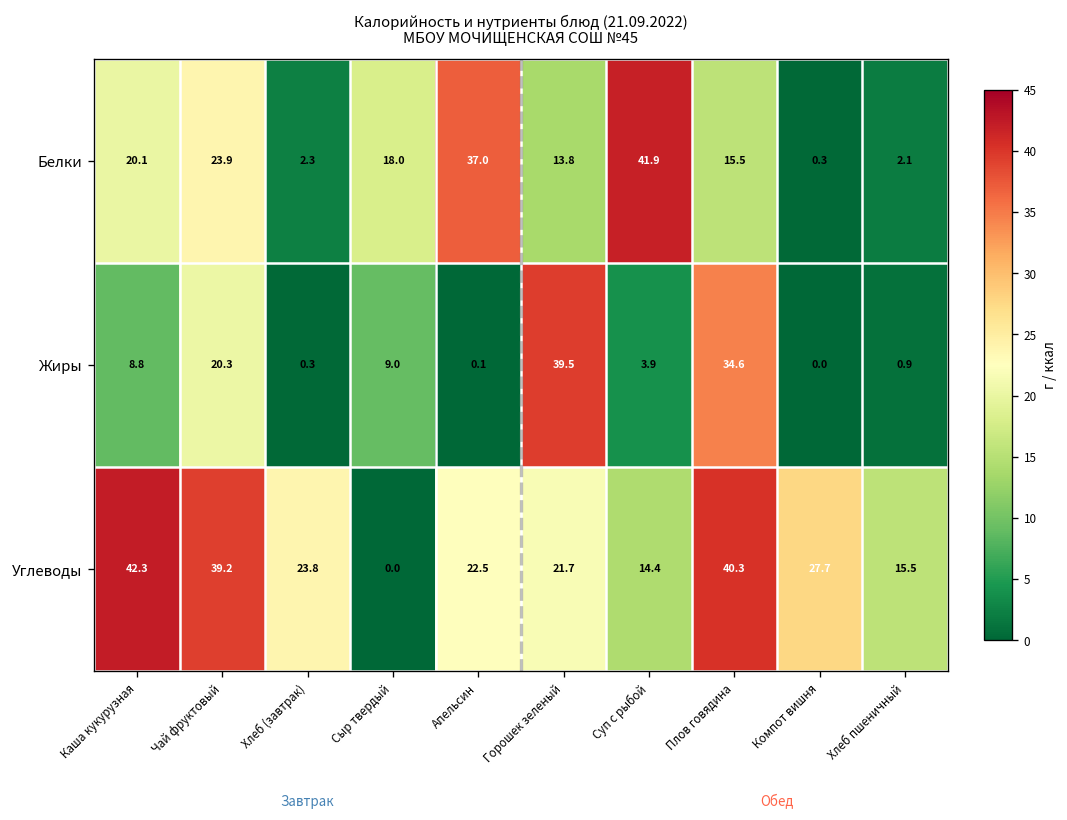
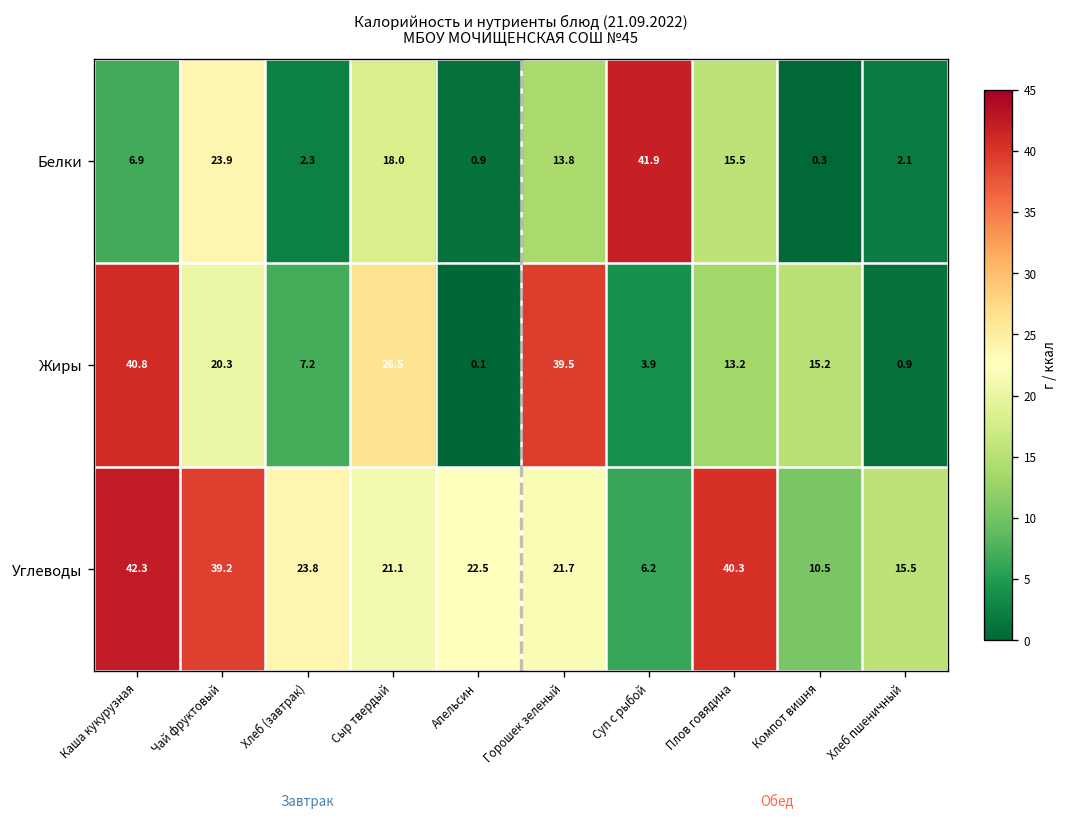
  {
    "Белки": {
-     "Каша кукурузная": 20.1,
+     "Каша кукурузная": 6.9,
      "Чай фруктовый": 23.9,
      "Хлеб (завтрак)": 2.3,
      "Сыр твердый": 18.0,
-     "Апельсин": 37.0,
+     "Апельсин": 0.9,
      "Горошек зеленый": 13.8,
      "Суп с рыбой": 41.9,
      "Плов говядина": 15.5,
      "Компот вишня": 0.3,
      "Хлеб пшеничный": 2.1
    },
    "Жиры": {
-     "Каша кукурузная": 8.8,
+     "Каша кукурузная": 40.8,
      "Чай фруктовый": 20.3,
-     "Хлеб (завтрак)": 0.3,
-     "Сыр твердый": 9.0,
+     "Хлеб (завтрак)": 7.2,
+     "Сыр твердый": 26.5,
      "Апельсин": 0.1,
      "Горошек зеленый": 39.5,
      "Суп с рыбой": 3.9,
-     "Плов говядина": 34.6,
-     "Компот вишня": 0.0,
+     "Плов говядина": 13.2,
+     "Компот вишня": 15.2,
      "Хлеб пшеничный": 0.9
    },
    "Углеводы": {
      "Каша кукурузная": 42.3,
      "Чай фруктовый": 39.2,
      "Хлеб (завтрак)": 23.8,
-     "Сыр твердый": 0.0,
+     "Сыр твердый": 21.1,
      "Апельсин": 22.5,
      "Горошек зеленый": 21.7,
-     "Суп с рыбой": 14.4,
+     "Суп с рыбой": 6.2,
      "Плов говядина": 40.3,
-     "Компот вишня": 27.7,
+     "Компот вишня": 10.5,
      "Хлеб пшеничный": 15.5
    }
  }
